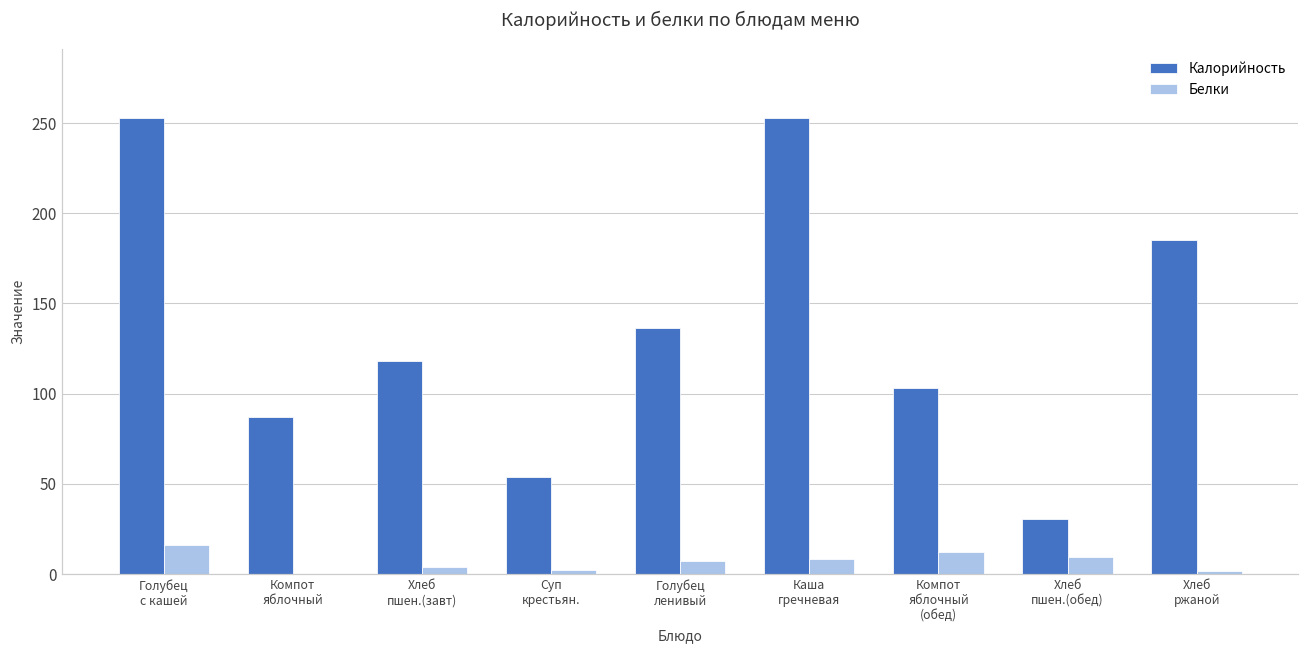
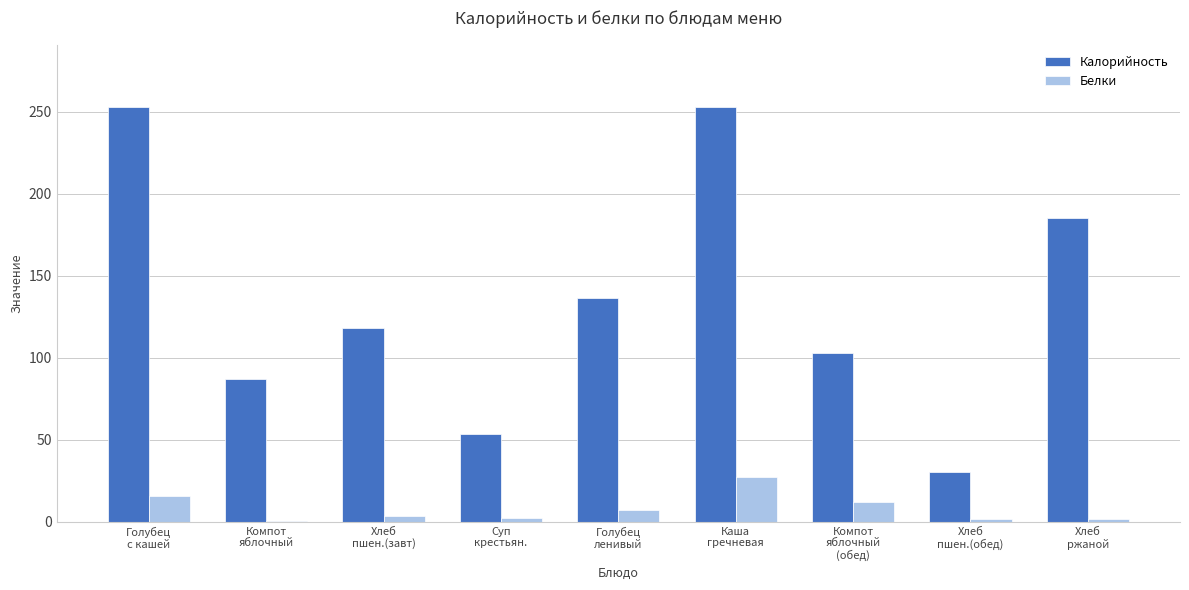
  {
    "Калорийность": {
      "Голубец с кашей": 253,
      "Компот яблочный": 87,
      "Хлеб пшен.(завт)": 118,
      "Суп крестьян.": 54,
      "Голубец ленивый": 137,
      "Каша гречневая": 253,
      "Компот яблочный (обед)": 103,
      "Хлеб пшен.(обед)": 31,
      "Хлеб ржаной": 185
    },
    "Белки": {
      "Голубец с кашей": 16,
      "Хлеб пшен.(завт)": 4,
      "Суп крестьян.": 2,
      "Голубец ленивый": 7,
-     "Каша гречневая": 9,
+     "Каша гречневая": 28,
      "Компот яблочный (обед)": 12,
-     "Хлеб пшен.(обед)": 10,
+     "Хлеб пшен.(обед)": 2,
      "Хлеб ржаной": 2
    }
  }
